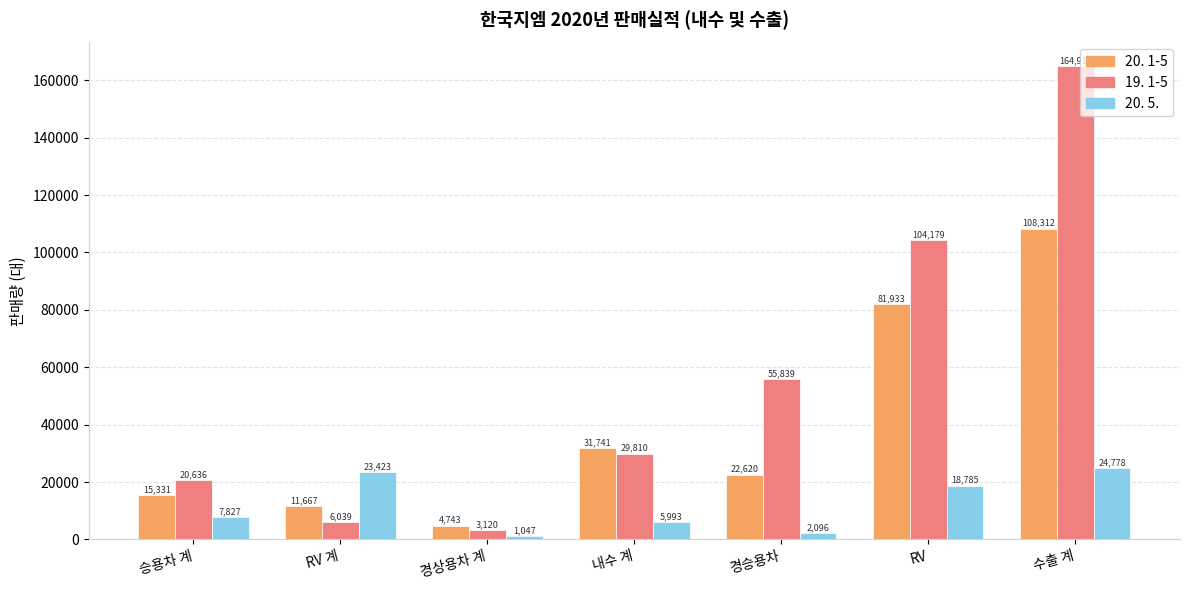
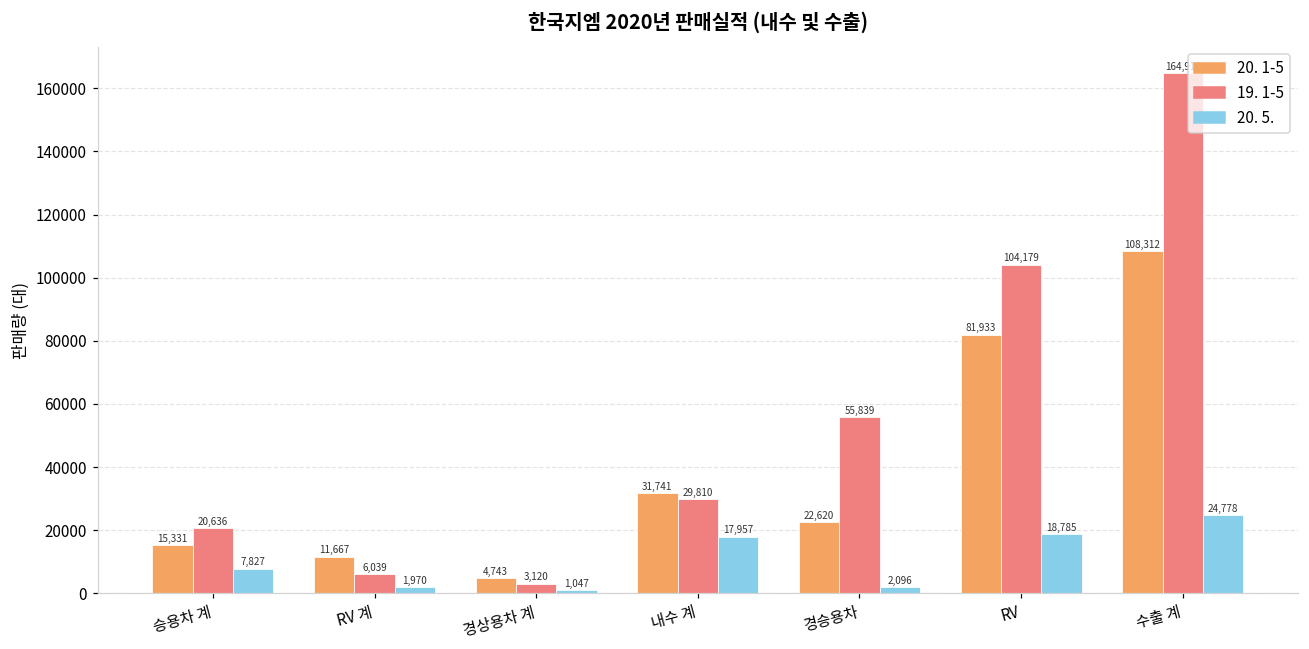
  {
    "20. 5.": {
      "승용차 계": "7,827",
-     "RV 계": "23,423",
+     "RV 계": "1,970",
      "경상용차 계": "1,047",
-     "내수 계": "5,993",
+     "내수 계": "17,957",
      "경승용차": "2,096",
      "RV": "18,785",
      "수출 계": "24,778"
    }
  }
